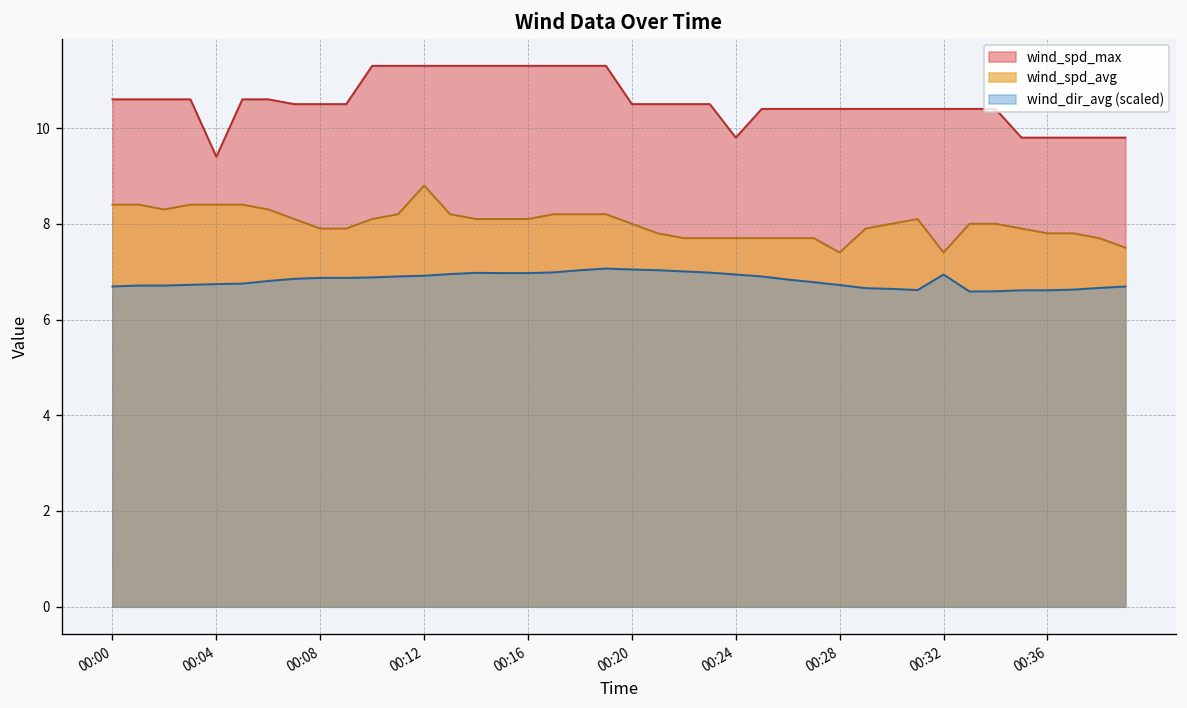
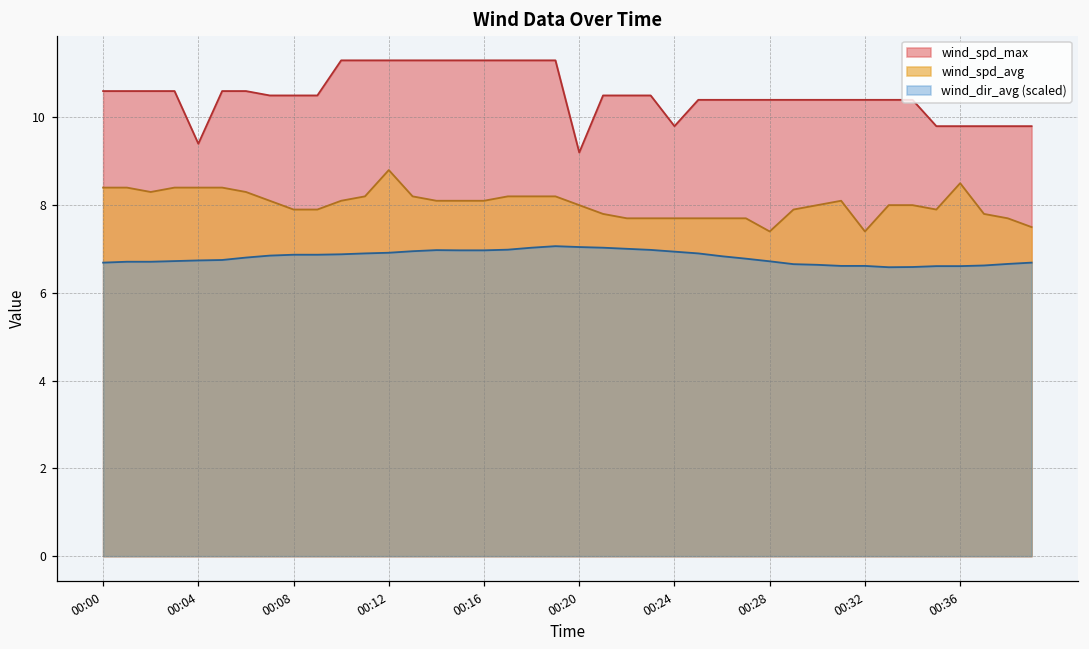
  {
    "wind_spd_max": {
      "00:00": 10.6,
      "00:04": 9.4,
      "00:08": 10.5,
      "00:12": 11.3,
      "00:16": 11.3,
-     "00:20": 10.5,
+     "00:20": 9.2,
      "00:24": 9.8,
      "00:28": 10.4,
      "00:32": 10.4,
      "00:36": 9.8
    },
    "wind_spd_avg": {
      "00:00": 8.4,
      "00:04": 8.4,
      "00:08": 7.9,
      "00:12": 8.8,
      "00:16": 8.1,
      "00:20": 8.0,
      "00:24": 7.7,
      "00:28": 7.4,
      "00:32": 7.4,
-     "00:36": 7.8
+     "00:36": 8.5
    },
    "wind_dir_avg (scaled)": {
      "00:00": 6.7,
      "00:04": 6.7,
      "00:08": 6.9,
      "00:12": 6.9,
      "00:16": 7.0,
      "00:20": 7.0,
      "00:24": 6.9,
      "00:28": 6.7,
-     "00:32": 6.9,
+     "00:32": 6.6,
      "00:36": 6.6
    }
  }
